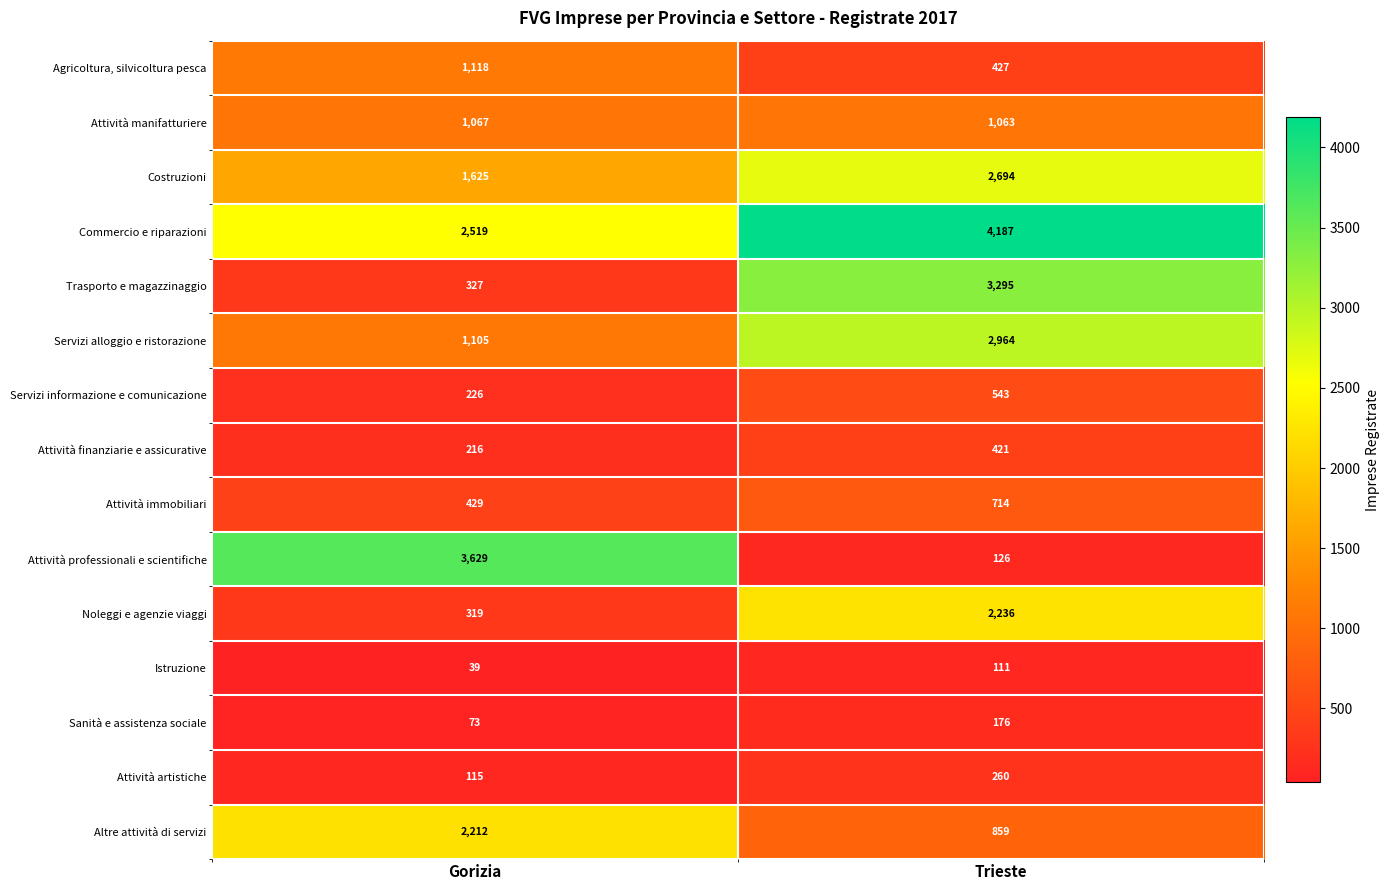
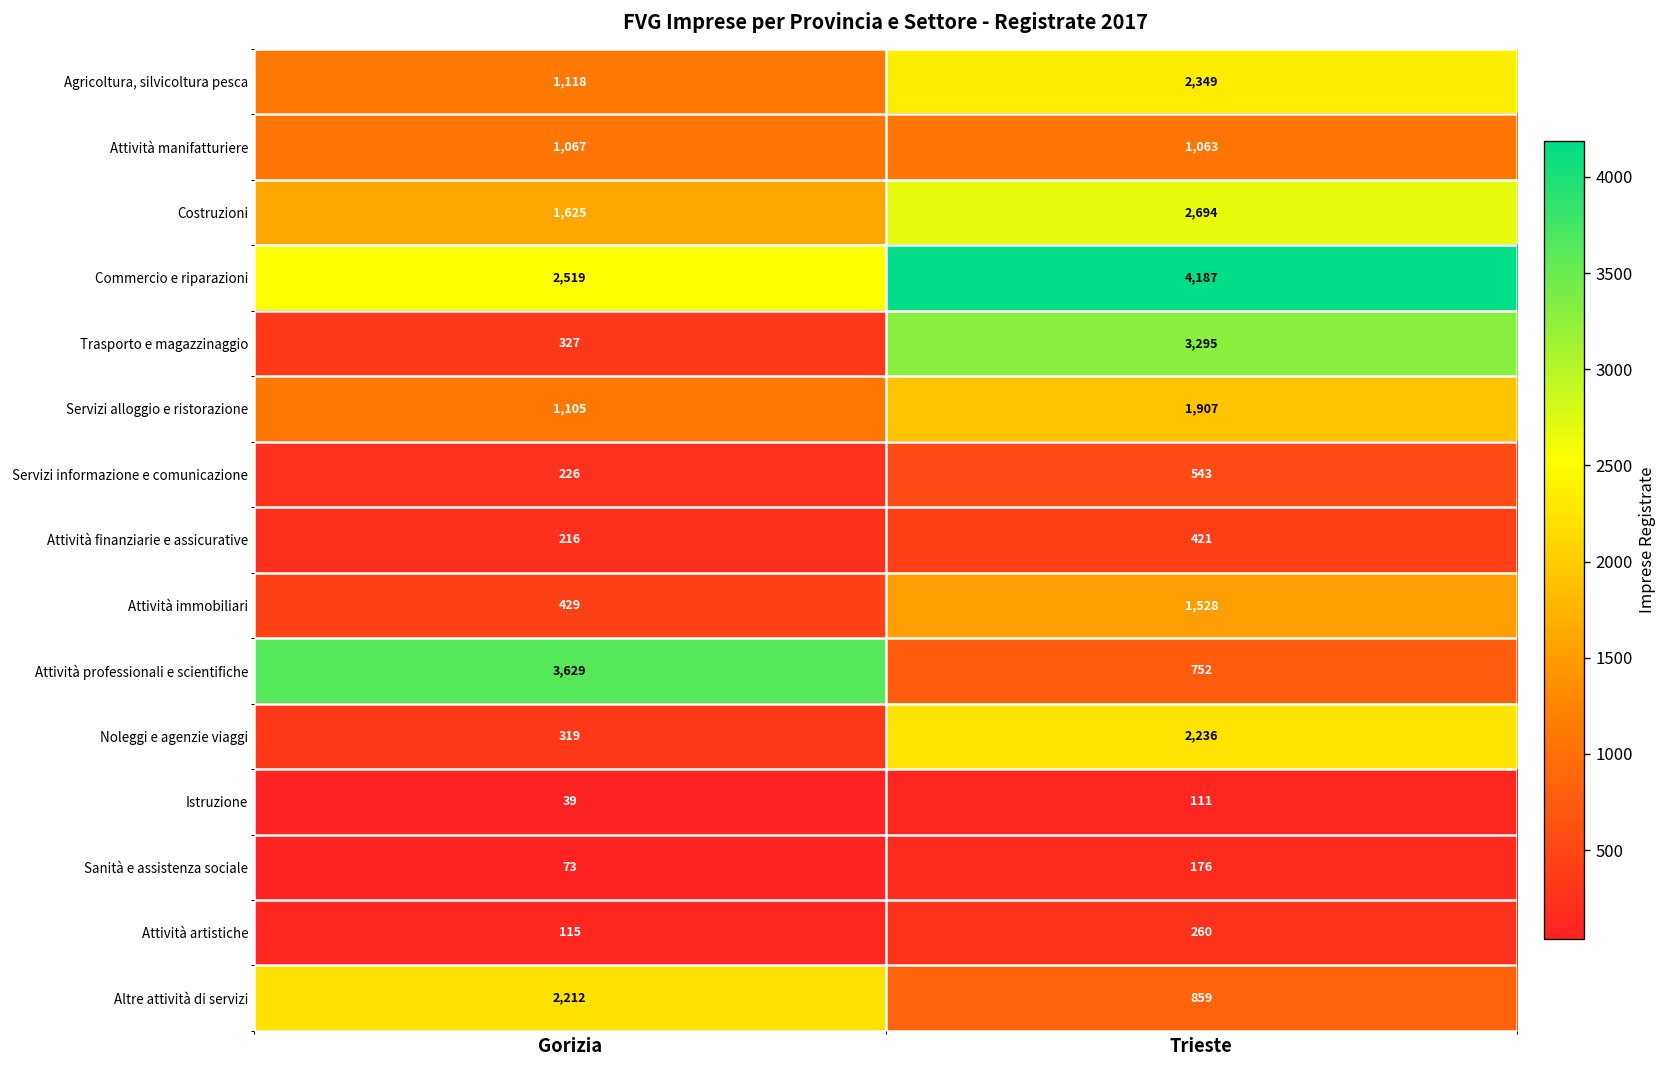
  {
    "Agricoltura, silvicoltura pesca": {
      "Gorizia": "1,118",
-     "Trieste": "427"
+     "Trieste": "2,349"
    },
    "Attività manifatturiere": {
      "Gorizia": "1,067",
      "Trieste": "1,063"
    },
    "Costruzioni": {
      "Gorizia": "1,625",
      "Trieste": "2,694"
    },
    "Commercio e riparazioni": {
      "Gorizia": "2,519",
      "Trieste": "4,187"
    },
    "Trasporto e magazzinaggio": {
      "Gorizia": "327",
      "Trieste": "3,295"
    },
    "Servizi alloggio e ristorazione": {
      "Gorizia": "1,105",
-     "Trieste": "2,964"
+     "Trieste": "1,907"
    },
    "Servizi informazione e comunicazione": {
      "Gorizia": "226",
      "Trieste": "543"
    },
    "Attività finanziarie e assicurative": {
      "Gorizia": "216",
      "Trieste": "421"
    },
    "Attività immobiliari": {
      "Gorizia": "429",
-     "Trieste": "714"
+     "Trieste": "1,528"
    },
    "Attività professionali e scientifiche": {
      "Gorizia": "3,629",
-     "Trieste": "126"
+     "Trieste": "752"
    },
    "Noleggi e agenzie viaggi": {
      "Gorizia": "319",
      "Trieste": "2,236"
    },
    "Istruzione": {
      "Gorizia": "39",
      "Trieste": "111"
    },
    "Sanità e assistenza sociale": {
      "Gorizia": "73",
      "Trieste": "176"
    },
    "Attività artistiche": {
      "Gorizia": "115",
      "Trieste": "260"
    },
    "Altre attività di servizi": {
      "Gorizia": "2,212",
      "Trieste": "859"
    }
  }
